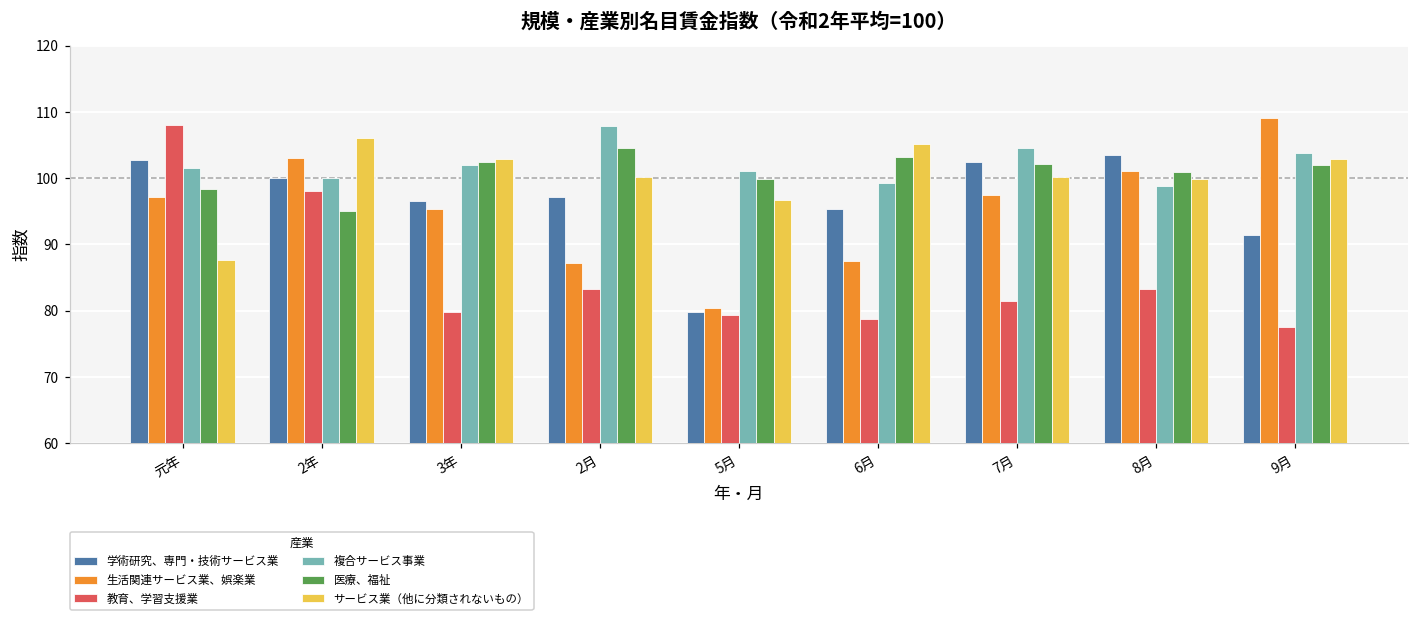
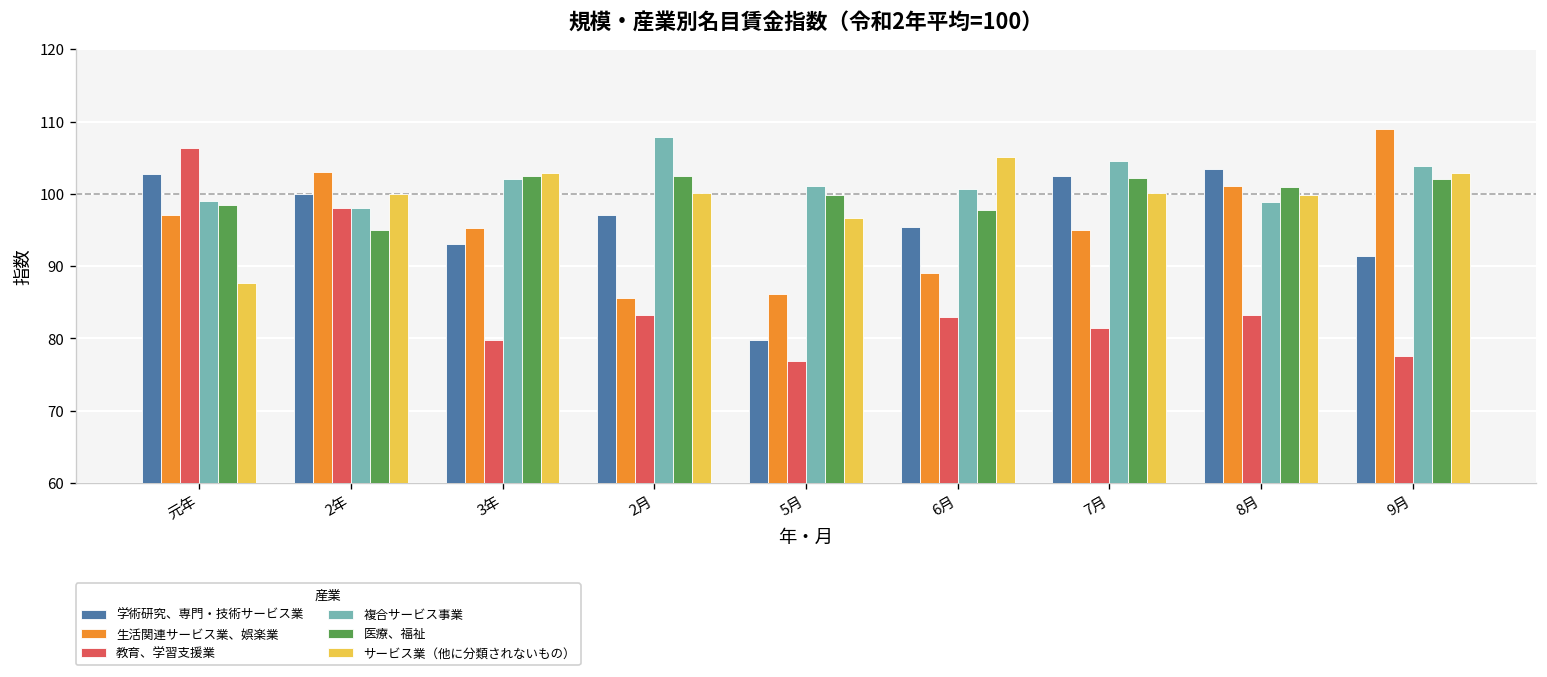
  {
    "学術研究、専門・技術サービス業": {
      "元年": 103,
      "2年": 100,
-     "3年": 97,
+     "3年": 93,
      "2月": 97,
      "5月": 80,
      "6月": 95,
      "7月": 102,
      "8月": 104,
      "9月": 91
    },
    "生活関連サービス業、娯楽業": {
      "元年": 97,
      "2年": 103,
      "3年": 95,
-     "2月": 87,
-     "5月": 80,
-     "6月": 88,
-     "7月": 98,
+     "2月": 86,
+     "5月": 86,
+     "6月": 89,
+     "7月": 95,
      "8月": 101,
      "9月": 109
    },
    "教育、学習支援業": {
-     "元年": 108,
+     "元年": 106,
      "2年": 98,
      "3年": 80,
      "2月": 83,
-     "5月": 79,
-     "6月": 79,
+     "5月": 77,
+     "6月": 83,
      "7月": 81,
      "8月": 83,
      "9月": 78
    },
    "複合サービス事業": {
-     "元年": 102,
-     "2年": 100,
+     "元年": 99,
+     "2年": 98,
      "3年": 102,
      "2月": 108,
      "5月": 101,
-     "6月": 99,
+     "6月": 101,
      "7月": 105,
      "8月": 99,
      "9月": 104
    },
    "医療、福祉": {
      "元年": 98,
      "2年": 95,
      "3年": 102,
-     "2月": 105,
+     "2月": 102,
      "5月": 100,
-     "6月": 103,
+     "6月": 98,
      "7月": 102,
      "8月": 101,
      "9月": 102
    },
    "サービス業（他に分類されないもの）": {
      "元年": 88,
-     "2年": 106,
+     "2年": 100,
      "3年": 103,
      "2月": 100,
      "5月": 97,
      "6月": 105,
      "7月": 100,
      "8月": 100,
      "9月": 103
    }
  }
